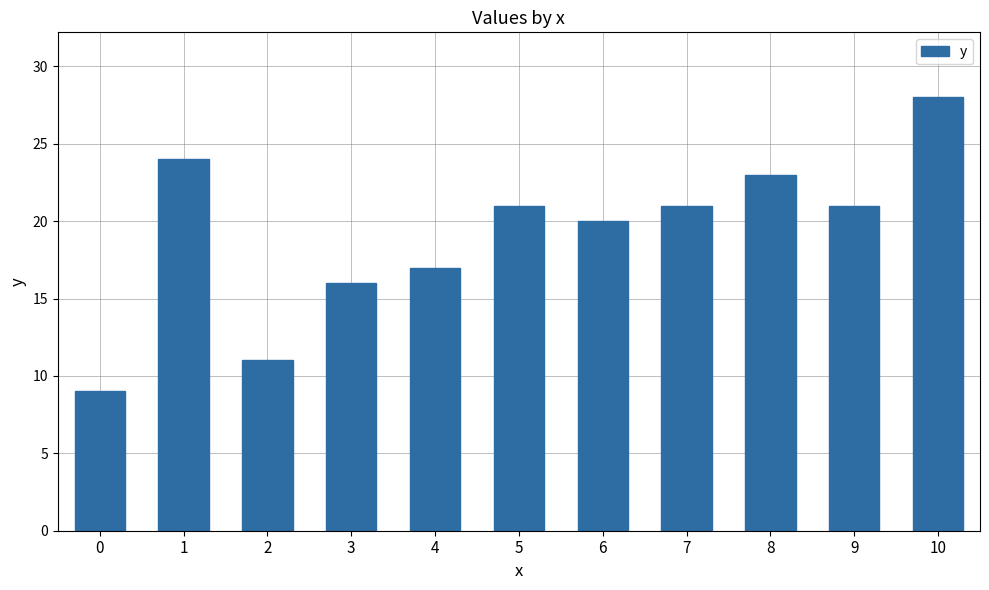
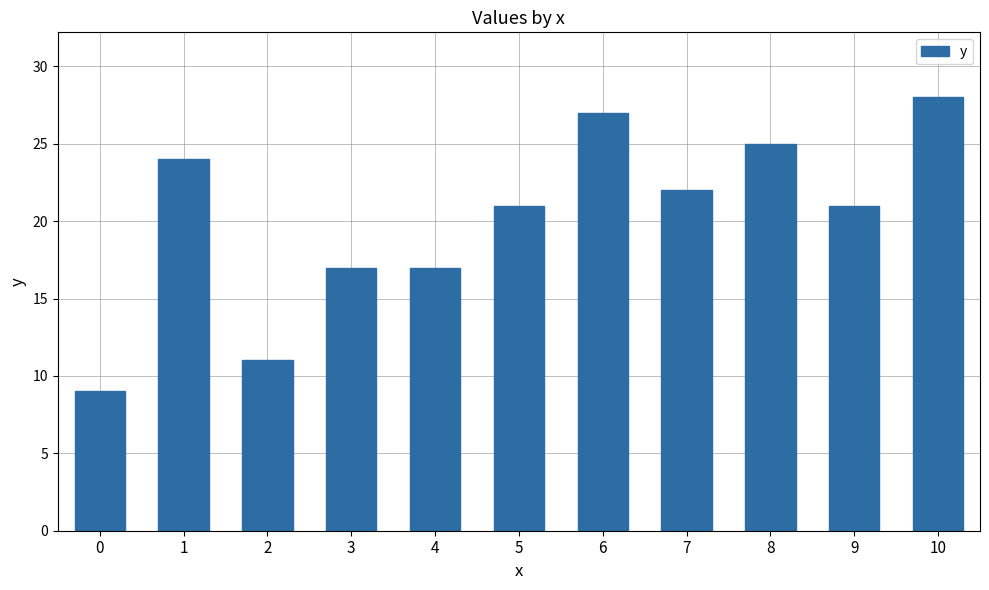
  {
    "0": 9,
    "1": 24,
    "2": 11,
-   "3": 16,
+   "3": 17,
    "4": 17,
    "5": 21,
-   "6": 20,
-   "7": 21,
-   "8": 23,
+   "6": 27,
+   "7": 22,
+   "8": 25,
    "9": 21,
    "10": 28
  }
